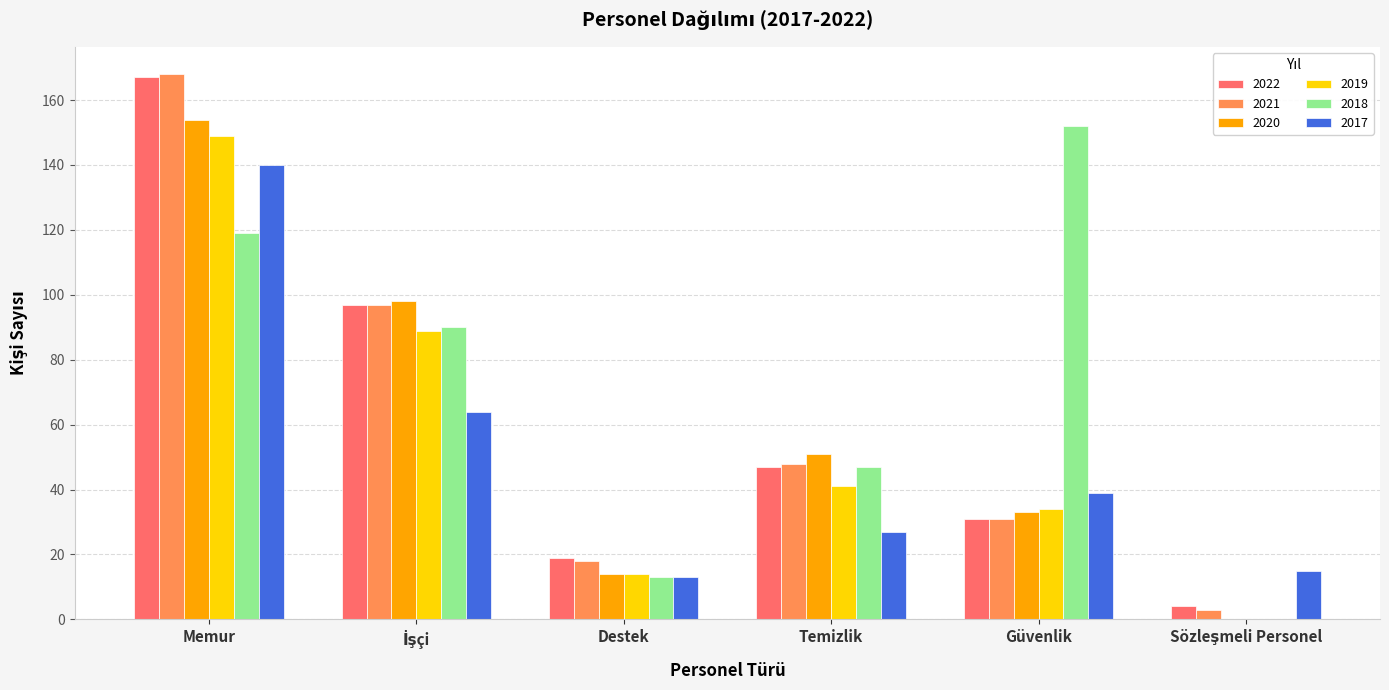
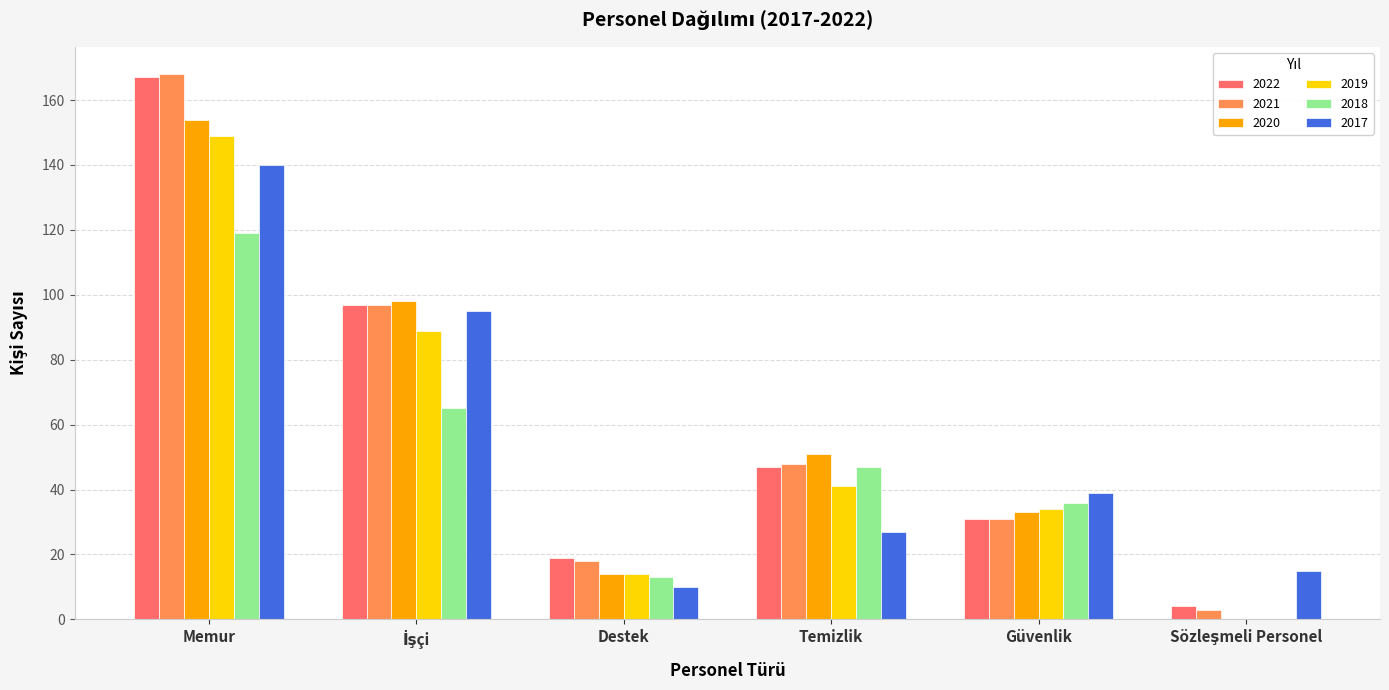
  {
    "2018": {
      "Memur": 119,
-     "İşçi": 90,
+     "İşçi": 65,
      "Destek": 13,
      "Temizlik": 47,
-     "Güvenlik": 152,
+     "Güvenlik": 36,
      "Sözleşmeli Personel": 0
    },
    "2017": {
      "Memur": 140,
-     "İşçi": 64,
-     "Destek": 13,
+     "İşçi": 95,
+     "Destek": 10,
      "Temizlik": 27,
      "Güvenlik": 39,
      "Sözleşmeli Personel": 15
    }
  }
